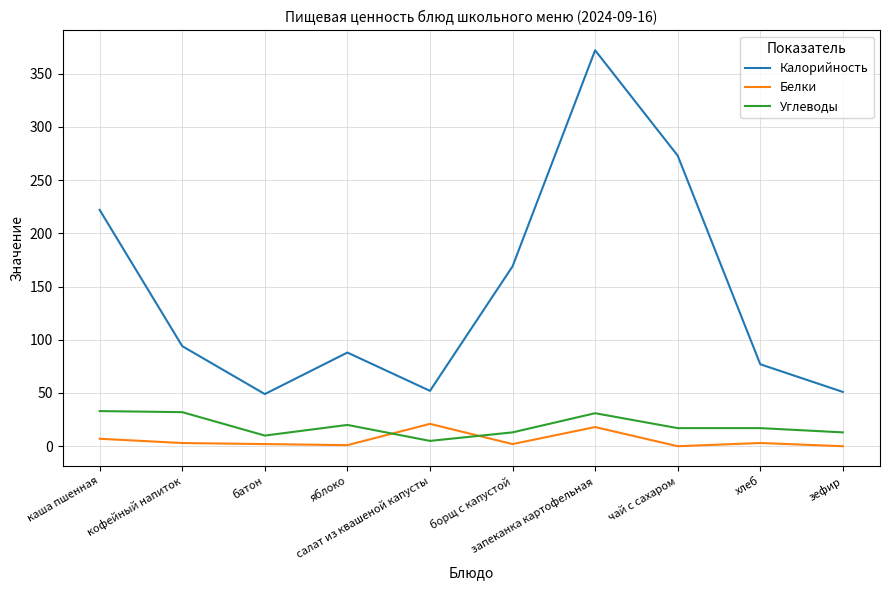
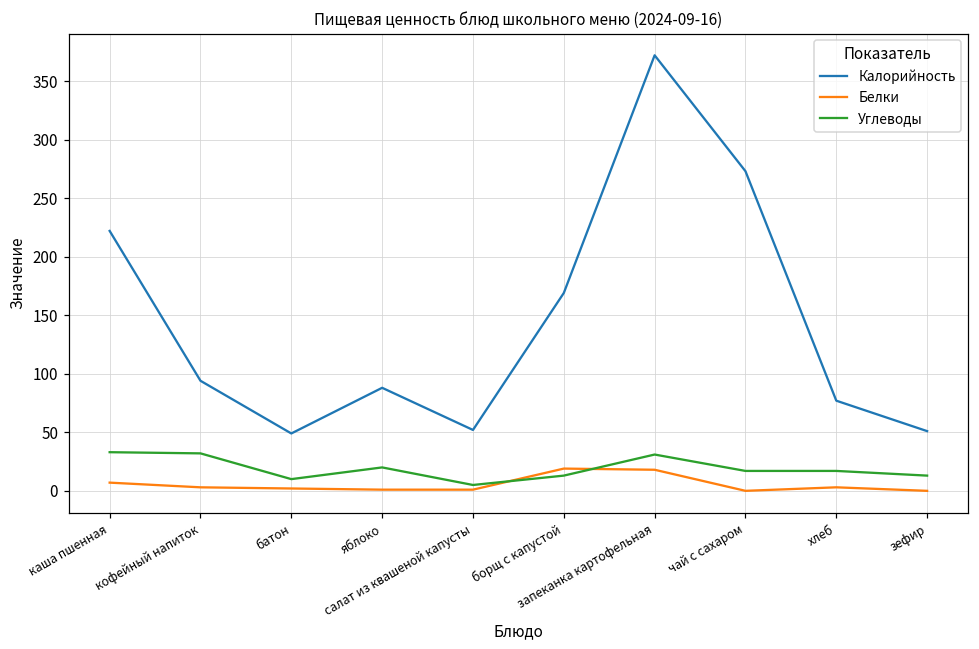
  {
    "Калорийность": {
      "каша пшенная": 222,
      "кофейный напиток": 94,
      "батон": 49,
      "яблоко": 88,
      "салат из квашеной капусты": 52,
      "борщ с капустой": 169,
      "запеканка картофельная": 372,
      "чай с сахаром": 273,
      "хлеб": 77,
      "зефир": 51
    },
    "Белки": {
      "каша пшенная": 7,
      "кофейный напиток": 3,
      "батон": 2,
      "яблоко": 1,
-     "салат из квашеной капусты": 21,
-     "борщ с капустой": 2,
+     "салат из квашеной капусты": 1,
+     "борщ с капустой": 19,
      "запеканка картофельная": 18,
      "чай с сахаром": 0,
      "хлеб": 3,
      "зефир": 0
    },
    "Углеводы": {
      "каша пшенная": 33,
      "кофейный напиток": 32,
      "батон": 10,
      "яблоко": 20,
      "салат из квашеной капусты": 5,
      "борщ с капустой": 13,
      "запеканка картофельная": 31,
      "чай с сахаром": 17,
      "хлеб": 17,
      "зефир": 13
    }
  }
